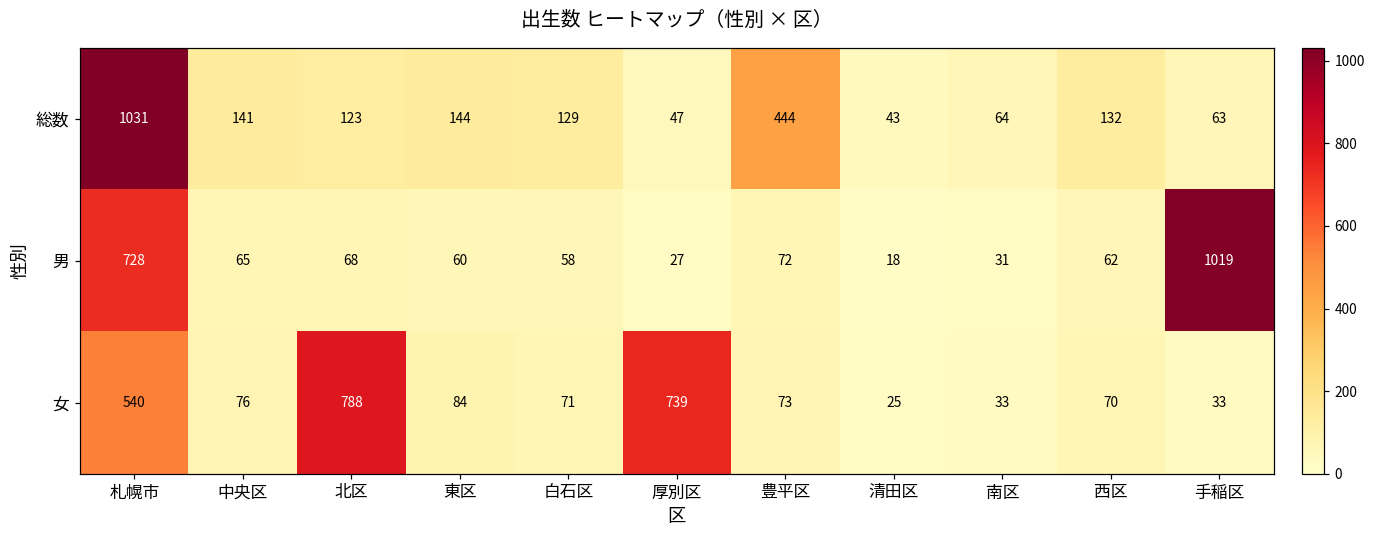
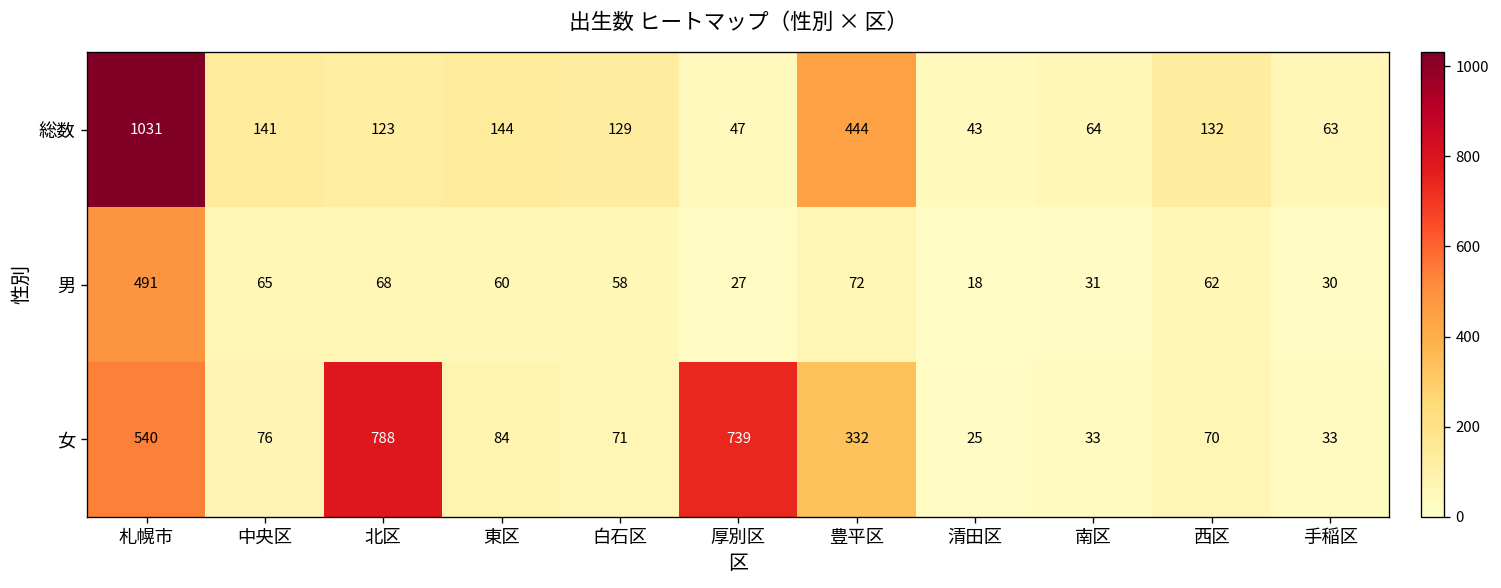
  {
    "総数": {
      "札幌市": 1031,
      "中央区": 141,
      "北区": 123,
      "東区": 144,
      "白石区": 129,
      "厚別区": 47,
      "豊平区": 444,
      "清田区": 43,
      "南区": 64,
      "西区": 132,
      "手稲区": 63
    },
    "男": {
-     "札幌市": 728,
+     "札幌市": 491,
      "中央区": 65,
      "北区": 68,
      "東区": 60,
      "白石区": 58,
      "厚別区": 27,
      "豊平区": 72,
      "清田区": 18,
      "南区": 31,
      "西区": 62,
-     "手稲区": 1019
+     "手稲区": 30
    },
    "女": {
      "札幌市": 540,
      "中央区": 76,
      "北区": 788,
      "東区": 84,
      "白石区": 71,
      "厚別区": 739,
-     "豊平区": 73,
+     "豊平区": 332,
      "清田区": 25,
      "南区": 33,
      "西区": 70,
      "手稲区": 33
    }
  }
